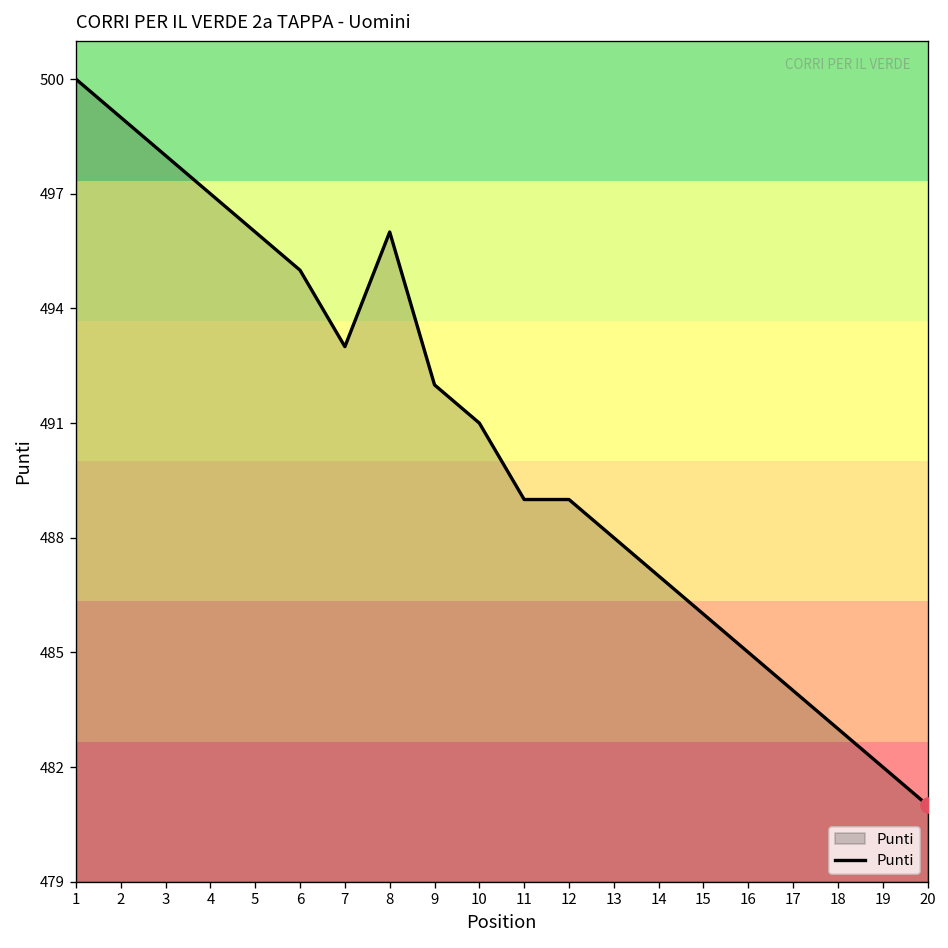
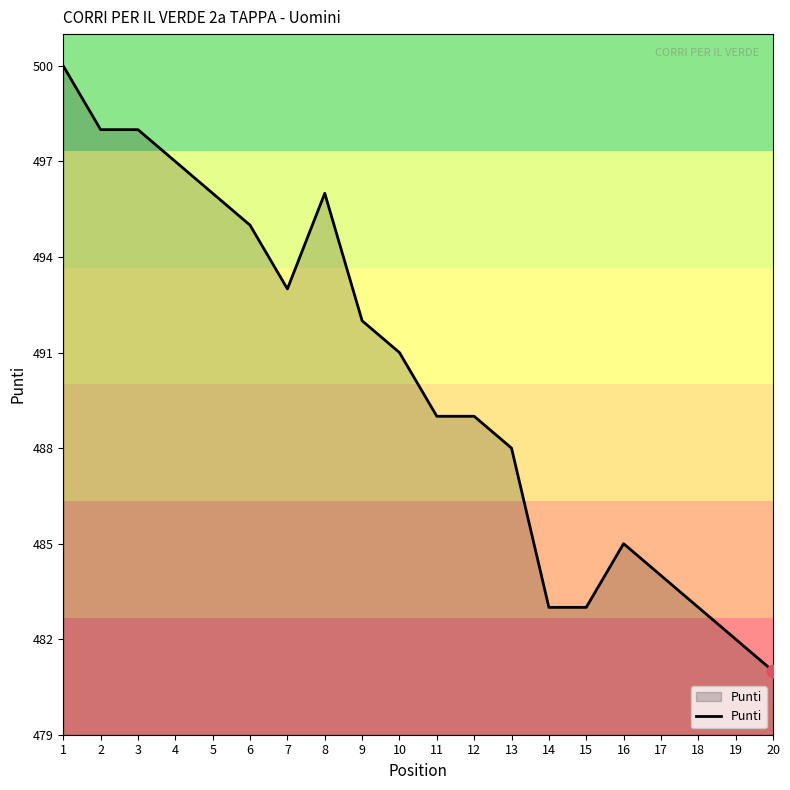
  {
    "Punti": {
      "1": 500,
-     "2": 499,
+     "2": 498,
      "3": 498,
      "4": 497,
      "5": 496,
      "6": 495,
      "7": 493,
      "8": 496,
      "9": 492,
      "10": 491,
      "11": 489,
      "12": 489,
      "13": 488,
-     "14": 487,
-     "15": 486,
+     "14": 483,
+     "15": 483,
      "16": 485,
      "17": 484,
      "18": 483,
      "19": 482
    }
  }
